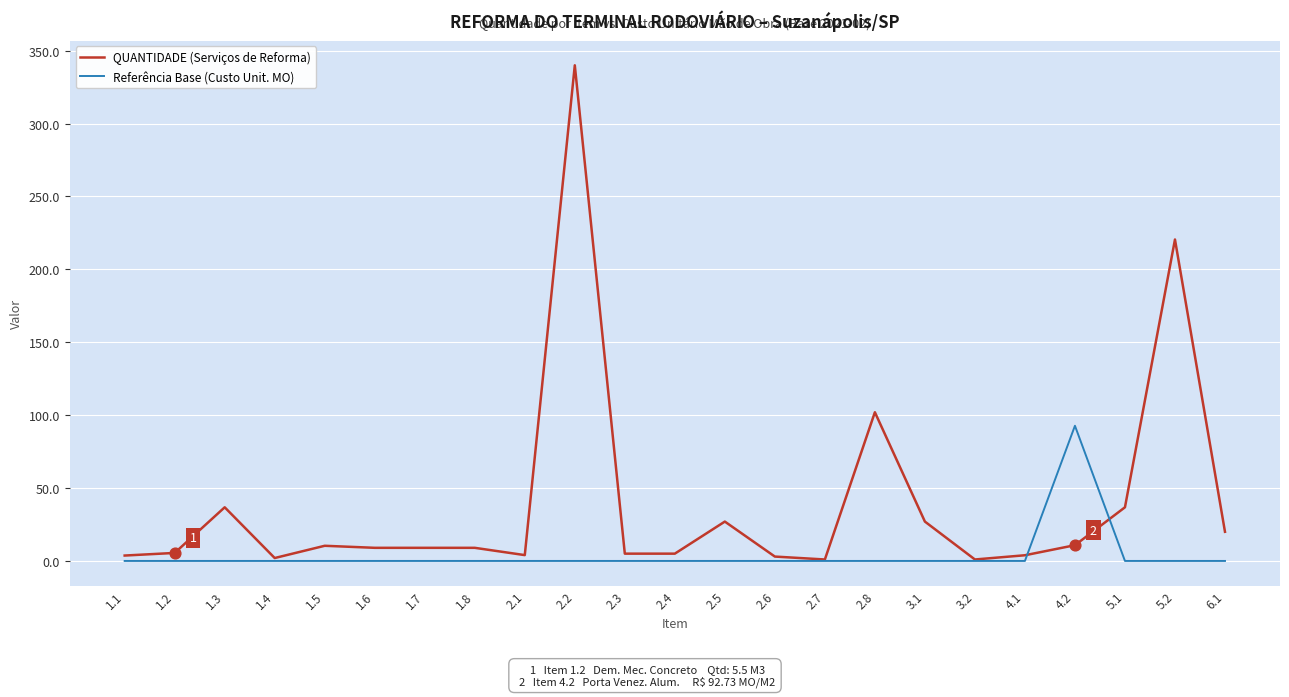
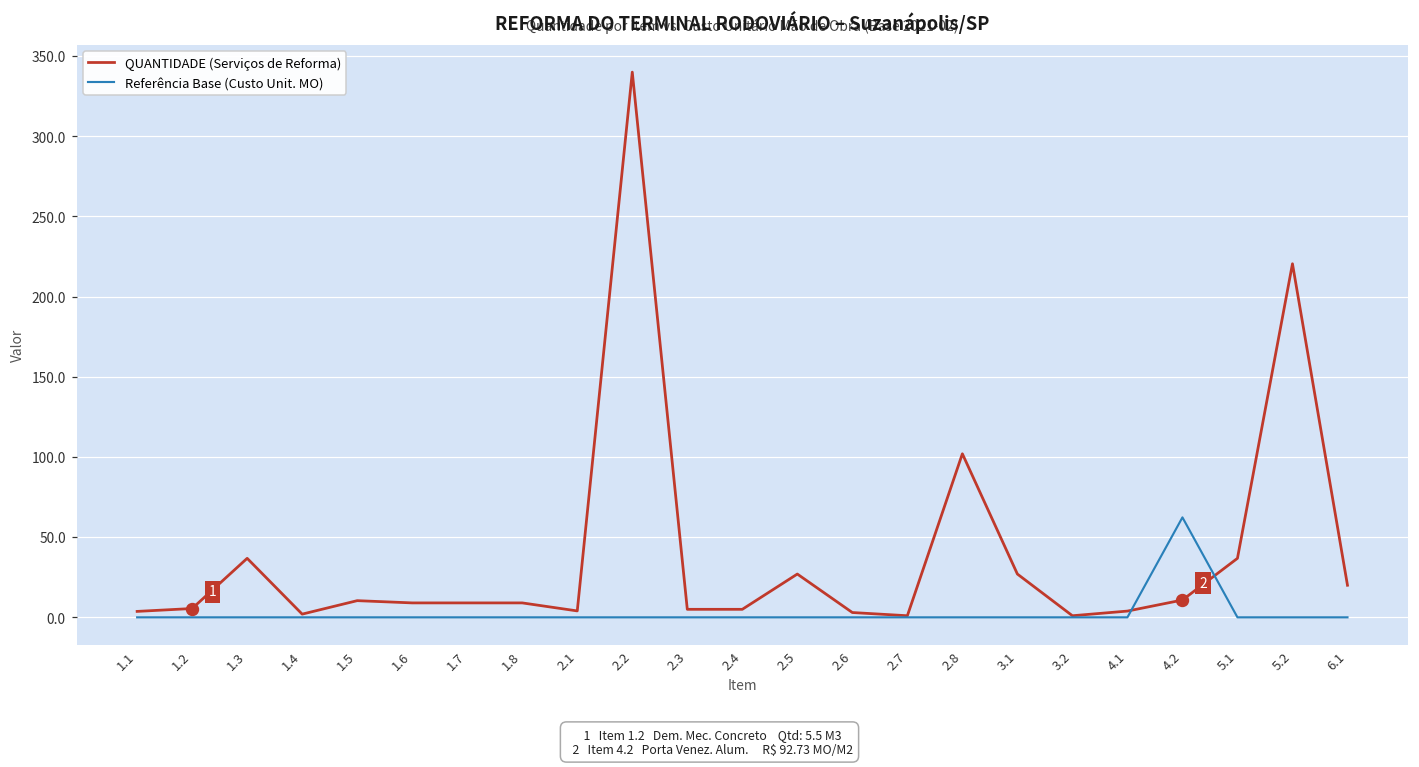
  {
    "Referência Base (Custo Unit. MO)": {
      "1.1": 0,
      "1.2": 0,
      "1.3": 0,
      "1.4": 0,
      "1.5": 0,
      "1.6": 0,
      "1.7": 0,
      "1.8": 0,
      "2.1": 0,
      "2.2": 0,
      "2.3": 0,
      "2.4": 0,
      "2.5": 0,
      "2.6": 0,
      "2.8": 0,
      "3.1": 0,
      "4.1": 0,
-     "4.2": 93,
+     "4.2": 62,
      "5.1": 0,
      "5.2": 0,
      "6.1": 0
    }
  }
